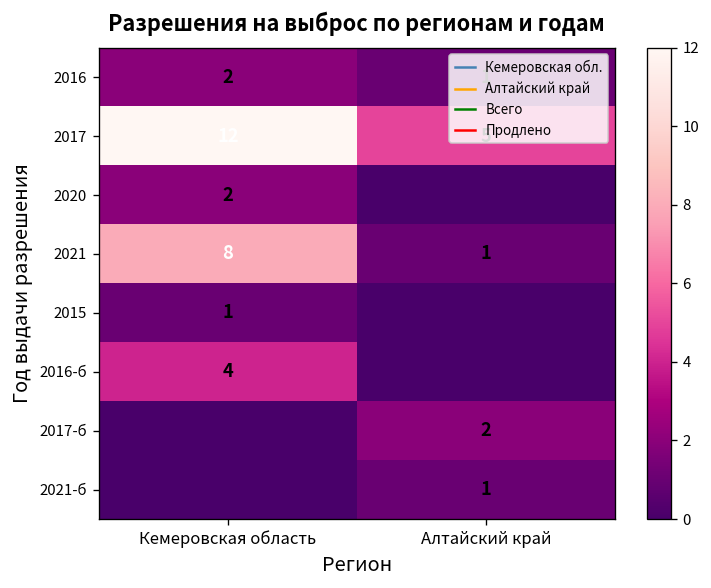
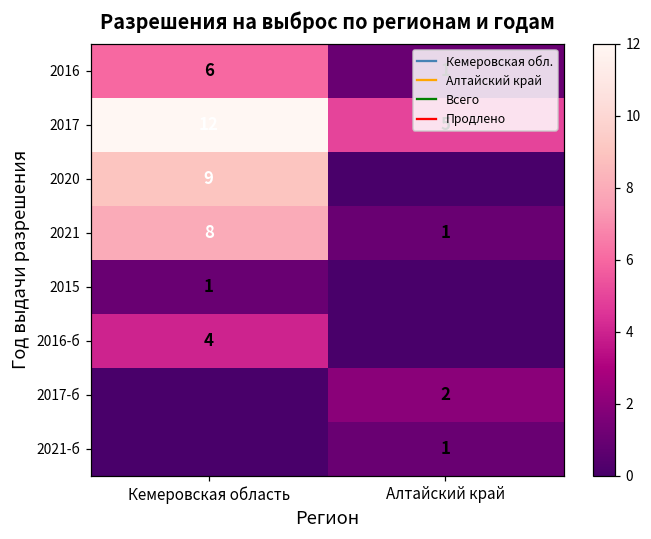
  {
    "2016": {
-     "Кемеровская область": 2
+     "Кемеровская область": 6
    },
    "2020": {
-     "Кемеровская область": 2
+     "Кемеровская область": 9
    },
    "2021": {
      "Кемеровская область": 8,
      "Алтайский край": 1
    },
    "2015": {
      "Кемеровская область": 1
    },
    "2016-б": {
      "Кемеровская область": 4
    },
    "2017-б": {
      "Алтайский край": 2
    },
    "2021-б": {
      "Алтайский край": 1
    }
  }
